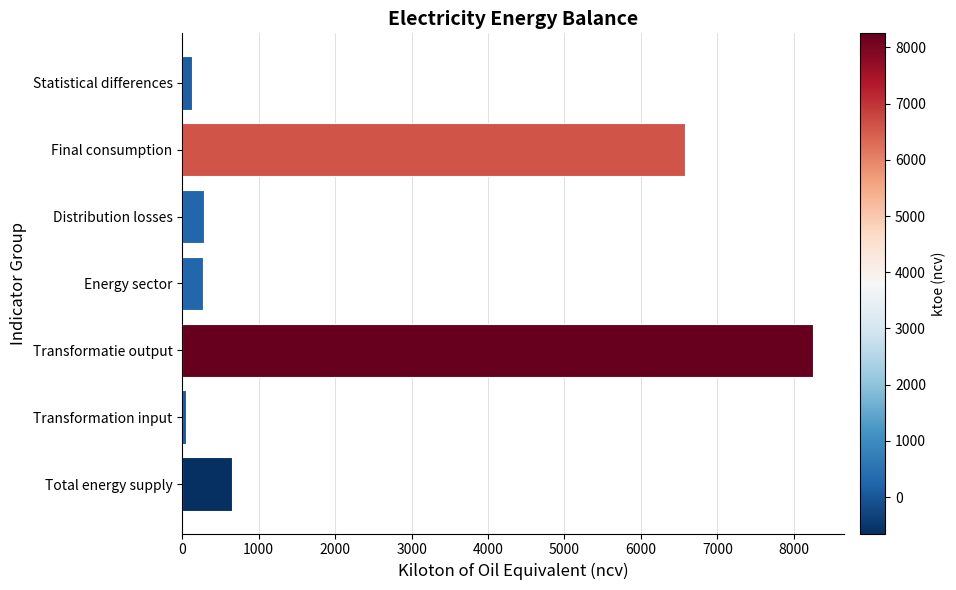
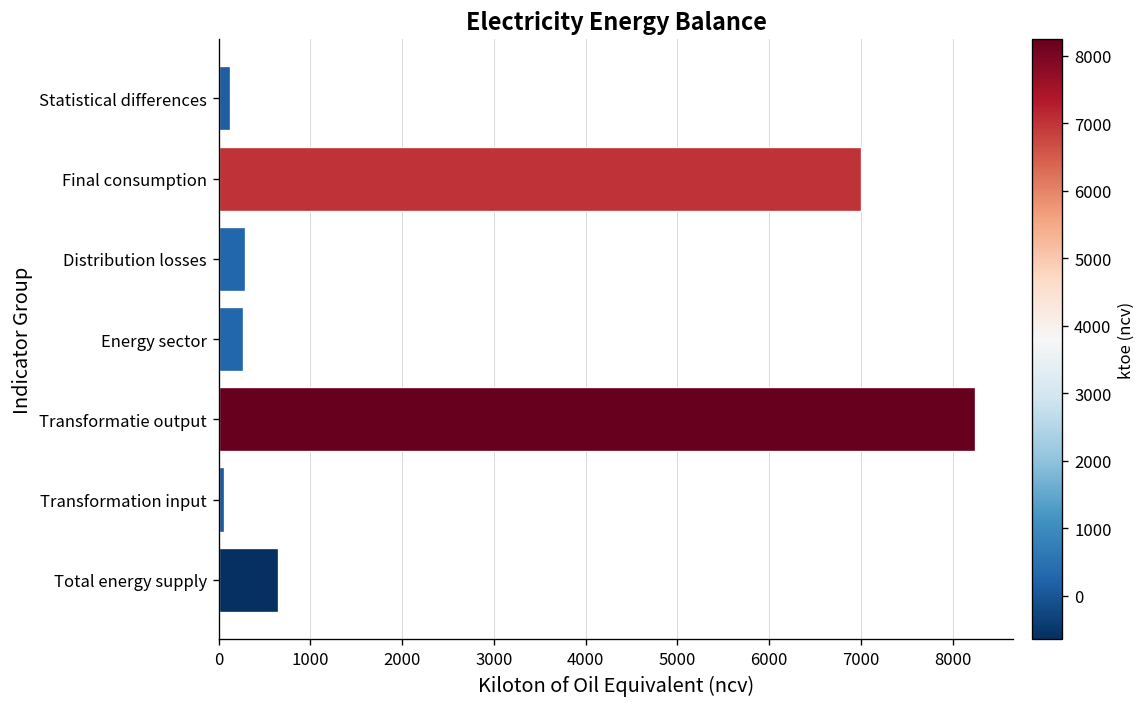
  {
    "Statistical differences": 100,
-   "Final consumption": 6600,
+   "Final consumption": 7000,
    "Distribution losses": 300,
    "Energy sector": 300,
    "Transformatie output": 8200,
    "Transformation input": 100,
    "Total energy supply": 600
  }
